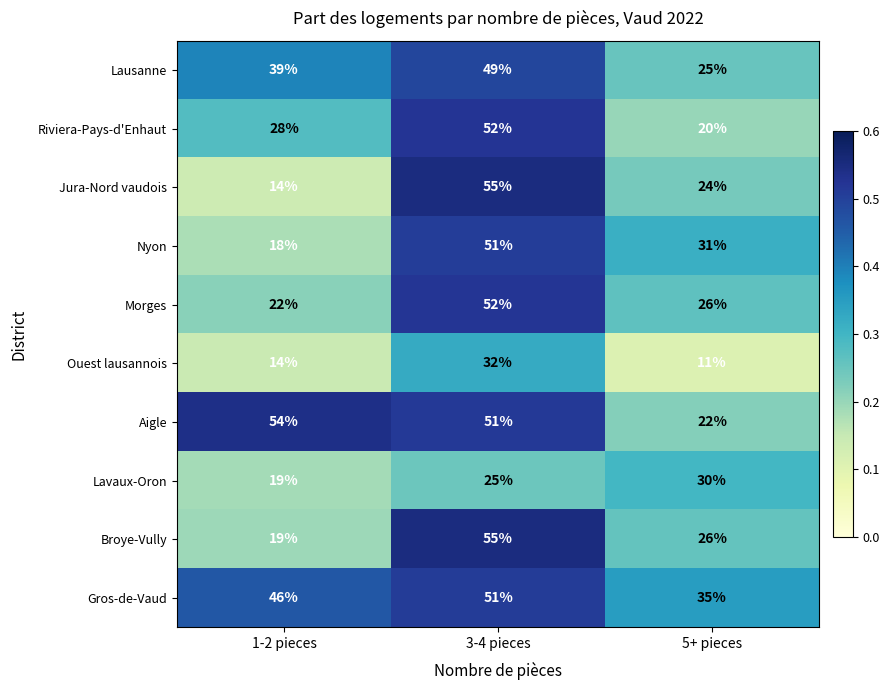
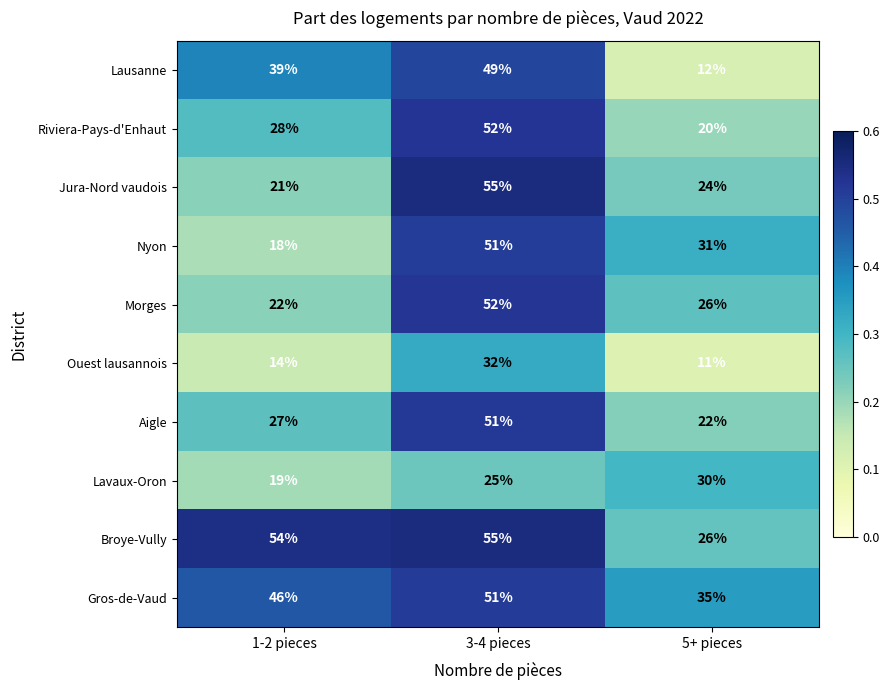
  {
    "Lausanne": {
      "1-2 pieces": "39%",
      "3-4 pieces": "49%",
-     "5+ pieces": "25%"
+     "5+ pieces": "12%"
    },
    "Riviera-Pays-d'Enhaut": {
      "1-2 pieces": "28%",
      "3-4 pieces": "52%",
      "5+ pieces": "20%"
    },
    "Jura-Nord vaudois": {
-     "1-2 pieces": "14%",
+     "1-2 pieces": "21%",
      "3-4 pieces": "55%",
      "5+ pieces": "24%"
    },
    "Nyon": {
      "1-2 pieces": "18%",
      "3-4 pieces": "51%",
      "5+ pieces": "31%"
    },
    "Morges": {
      "1-2 pieces": "22%",
      "3-4 pieces": "52%",
      "5+ pieces": "26%"
    },
    "Ouest lausannois": {
      "1-2 pieces": "14%",
      "3-4 pieces": "32%",
      "5+ pieces": "11%"
    },
    "Aigle": {
-     "1-2 pieces": "54%",
+     "1-2 pieces": "27%",
      "3-4 pieces": "51%",
      "5+ pieces": "22%"
    },
    "Lavaux-Oron": {
      "1-2 pieces": "19%",
      "3-4 pieces": "25%",
      "5+ pieces": "30%"
    },
    "Broye-Vully": {
-     "1-2 pieces": "19%",
+     "1-2 pieces": "54%",
      "3-4 pieces": "55%",
      "5+ pieces": "26%"
    },
    "Gros-de-Vaud": {
      "1-2 pieces": "46%",
      "3-4 pieces": "51%",
      "5+ pieces": "35%"
    }
  }
